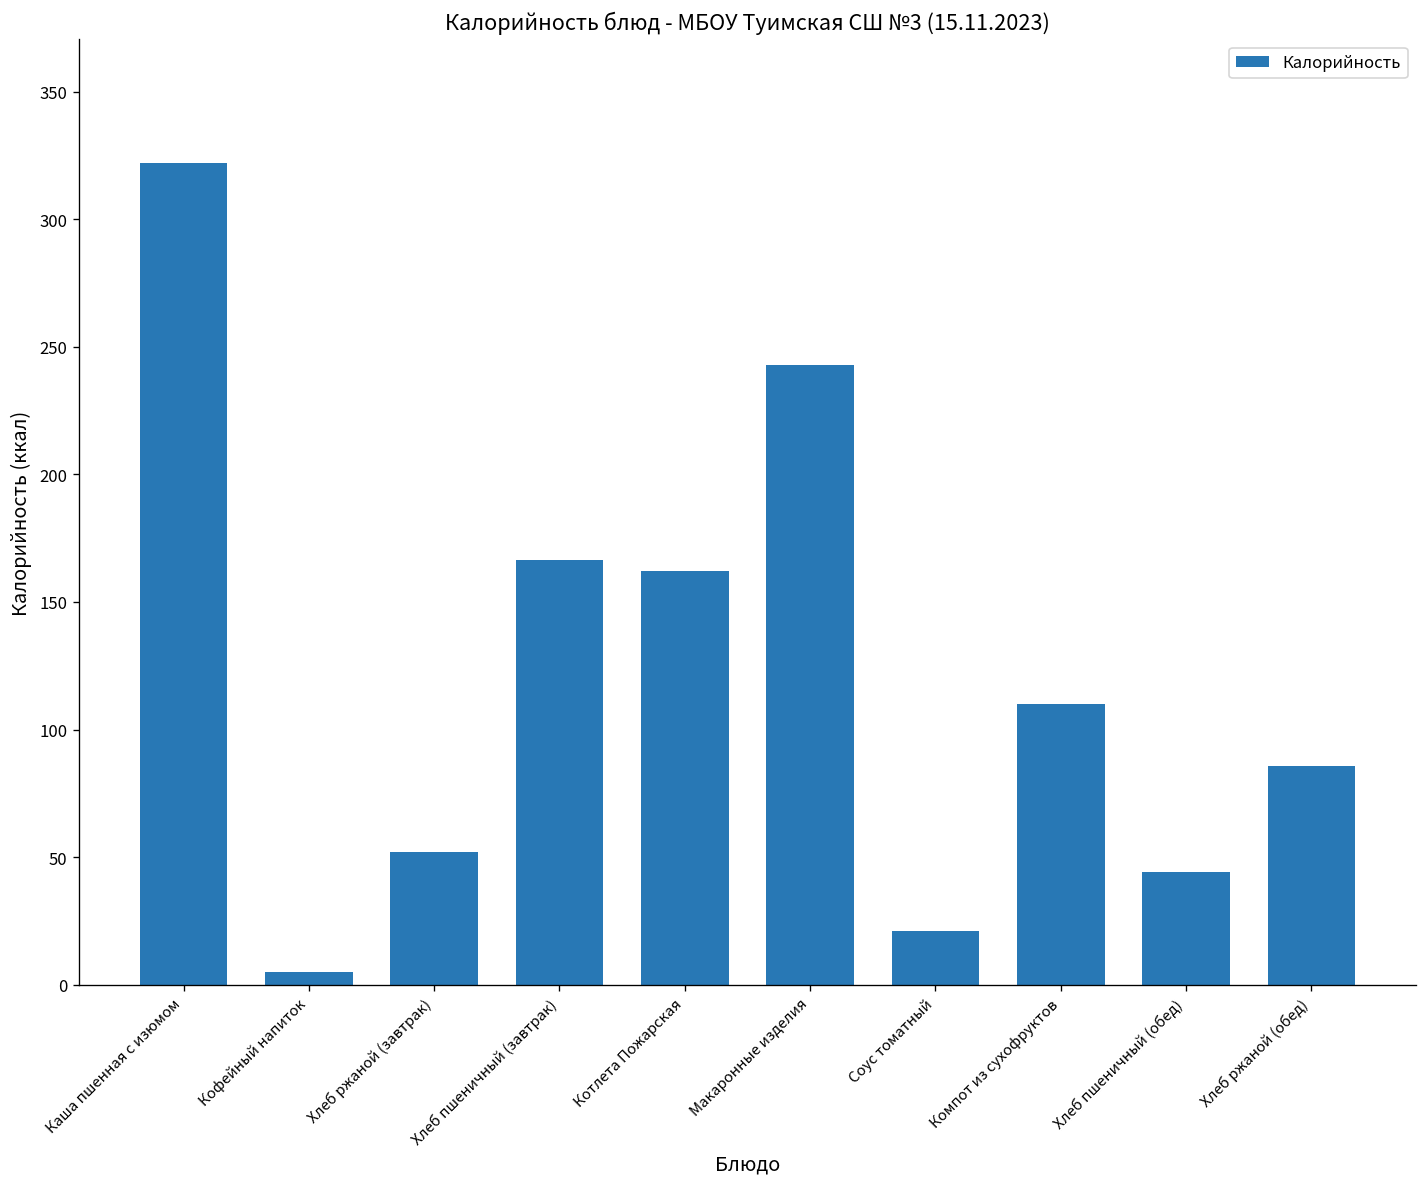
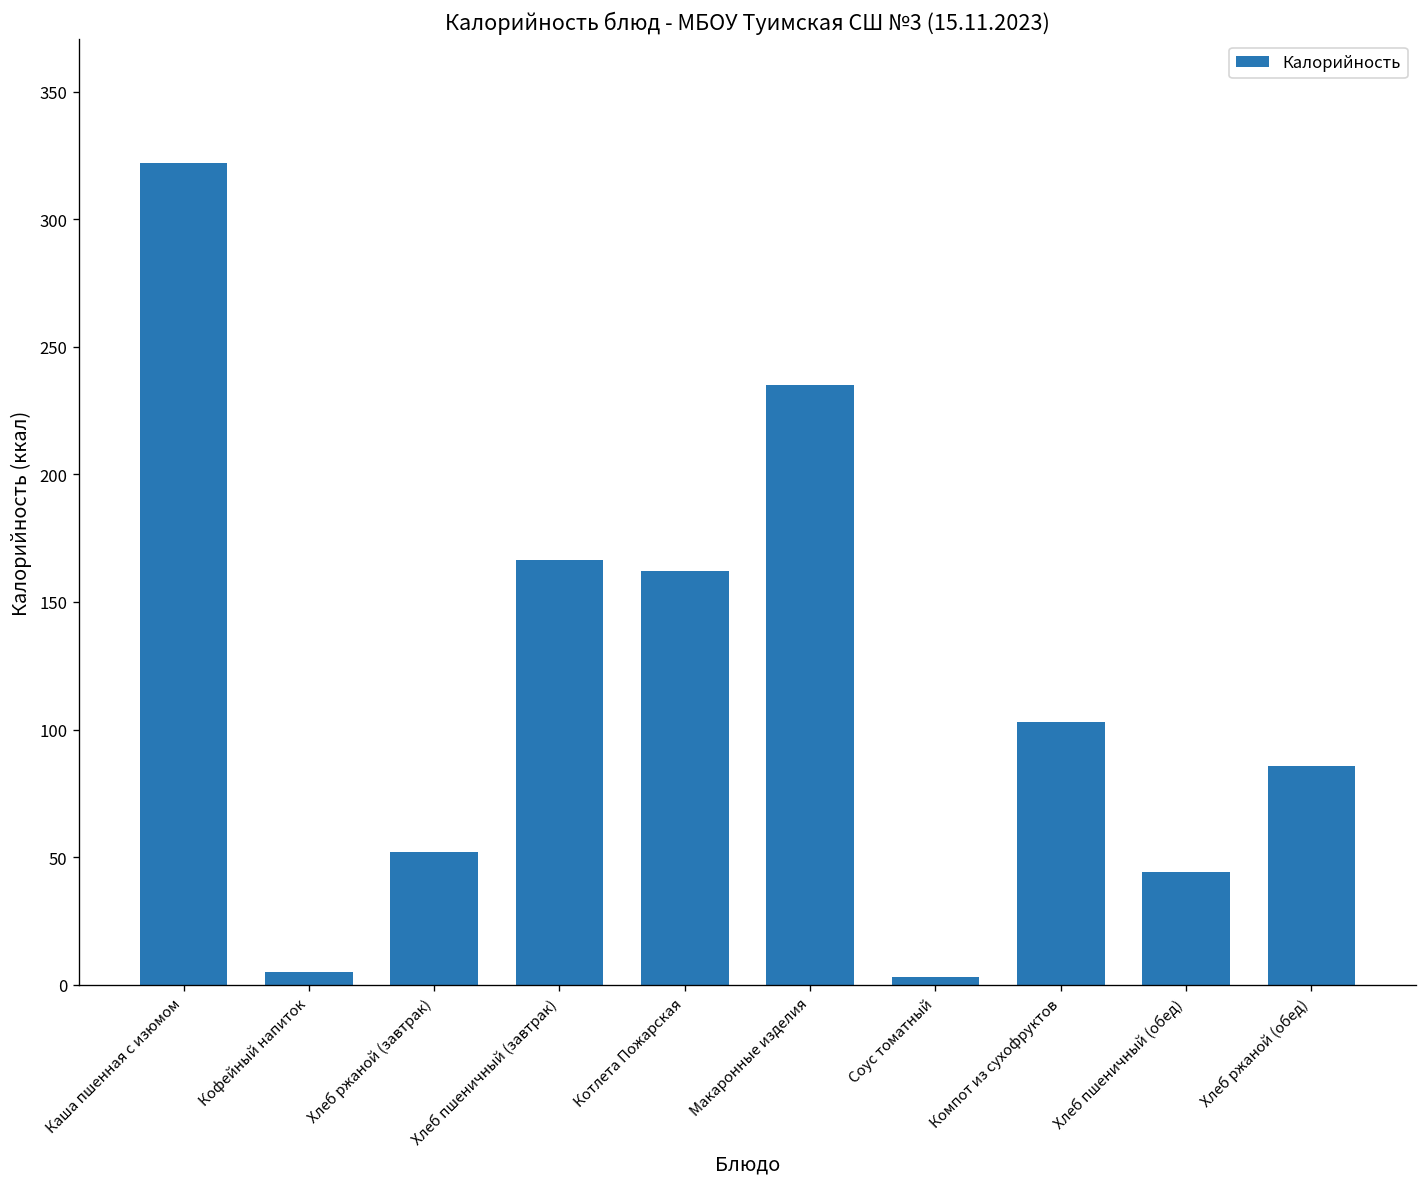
  {
    "Каша пшенная с изюмом": 322,
    "Кофейный напиток": 5,
    "Хлеб ржаной (завтрак)": 52,
    "Хлеб пшеничный (завтрак)": 167,
    "Котлета Пожарская": 162,
-   "Макаронные изделия": 243,
-   "Соус томатный": 21,
-   "Компот из сухофруктов": 110,
+   "Макаронные изделия": 235,
+   "Соус томатный": 3,
+   "Компот из сухофруктов": 103,
    "Хлеб пшеничный (обед)": 44,
    "Хлеб ржаной (обед)": 86
  }
